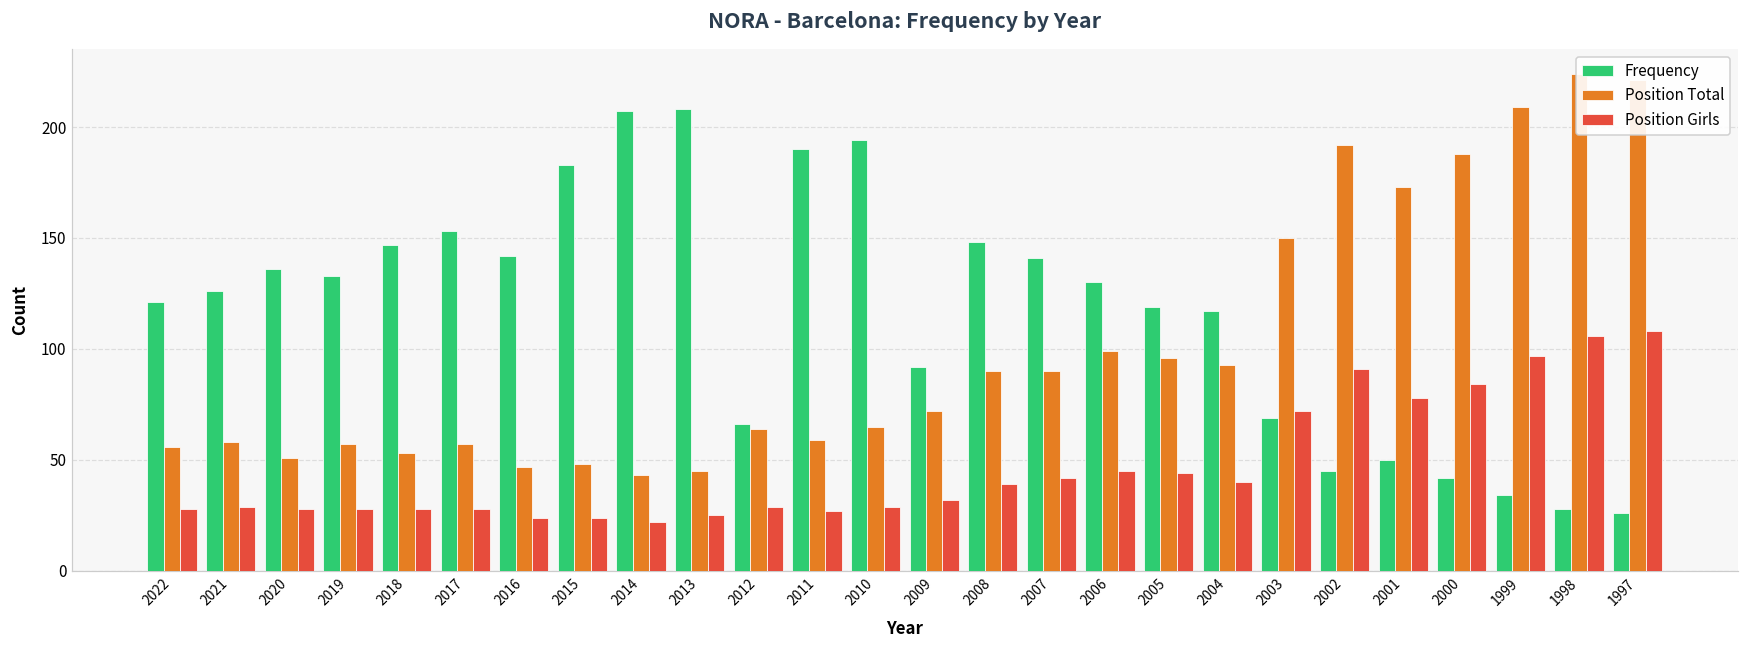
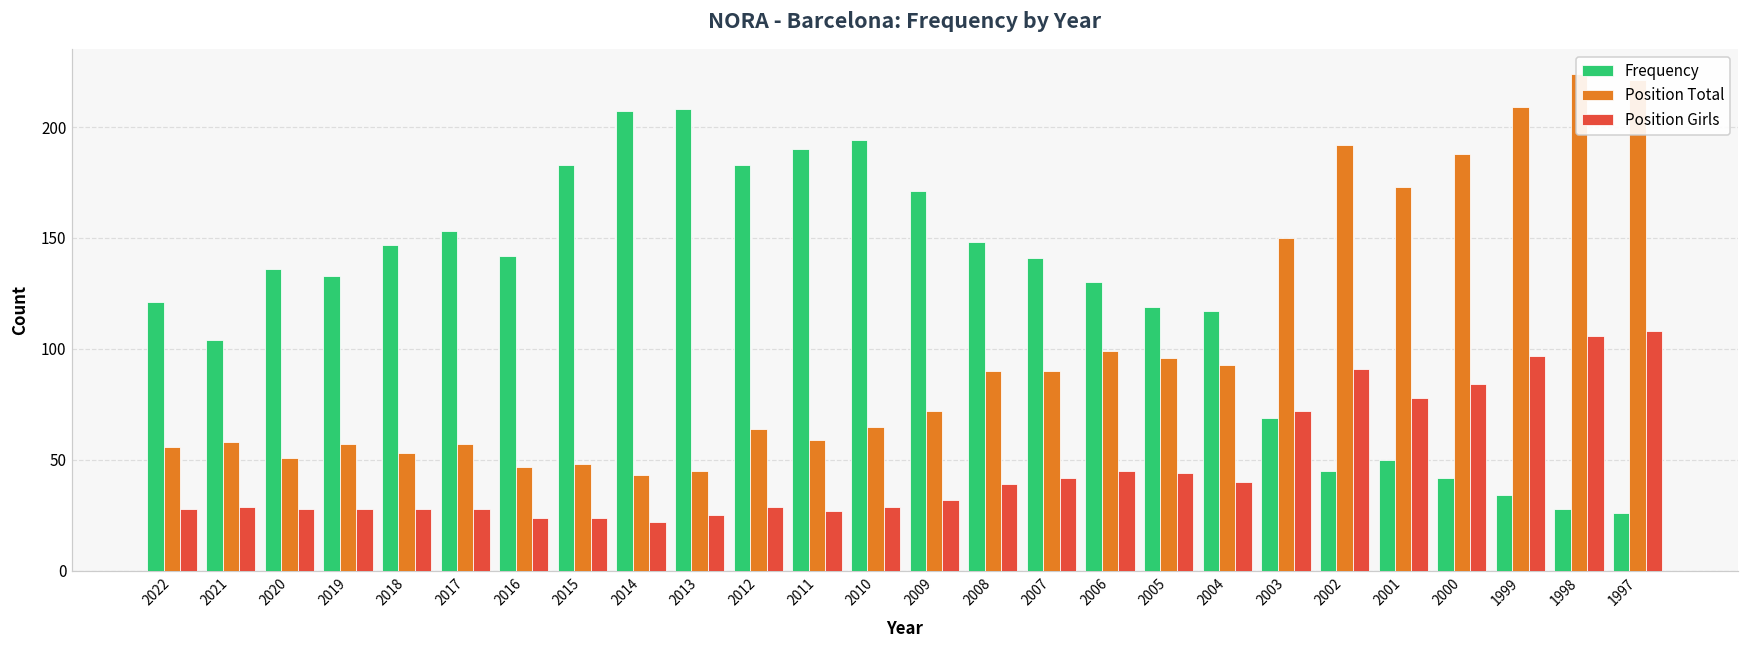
  {
    "Frequency": {
      "2022": 121,
-     "2021": 126,
+     "2021": 104,
      "2020": 136,
      "2019": 133,
      "2018": 147,
      "2017": 153,
      "2016": 142,
      "2015": 183,
      "2014": 207,
      "2013": 208,
-     "2012": 66,
+     "2012": 183,
      "2011": 190,
      "2010": 194,
-     "2009": 92,
+     "2009": 171,
      "2008": 148,
      "2007": 141,
      "2006": 130,
      "2005": 119,
      "2004": 117,
      "2003": 69,
      "2002": 45,
      "2001": 50,
      "2000": 42,
      "1999": 34,
      "1998": 28,
      "1997": 26
    }
  }
